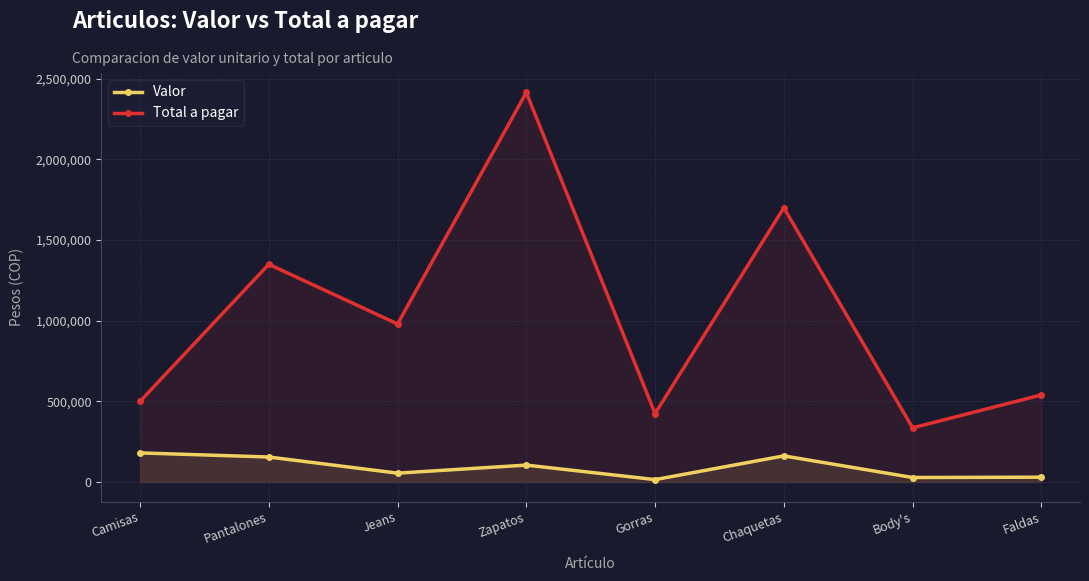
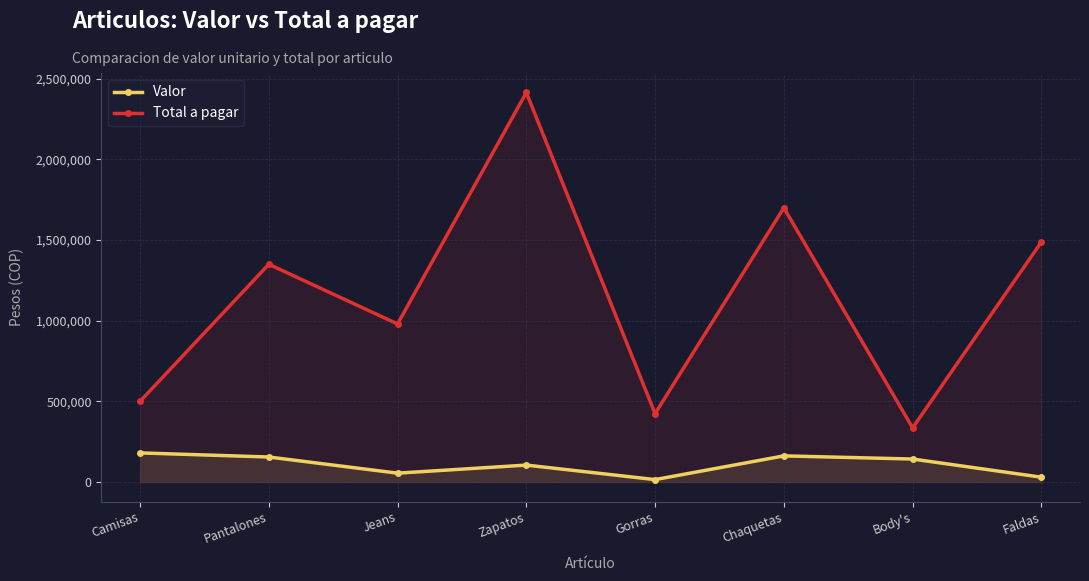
  {
    "Valor": {
      "Camisas": "180,000",
      "Pantalones": "160,000",
      "Jeans": "60,000",
      "Zapatos": "110,000",
      "Gorras": "20,000",
      "Chaquetas": "160,000",
-     "Body's": "30,000",
+     "Body's": "140,000",
      "Faldas": "30,000"
    },
    "Total a pagar": {
      "Camisas": "500,000",
      "Pantalones": "1,350,000",
      "Jeans": "980,000",
      "Zapatos": "2,420,000",
      "Gorras": "420,000",
      "Chaquetas": "1,700,000",
      "Body's": "340,000",
-     "Faldas": "540,000"
+     "Faldas": "1,490,000"
    }
  }
